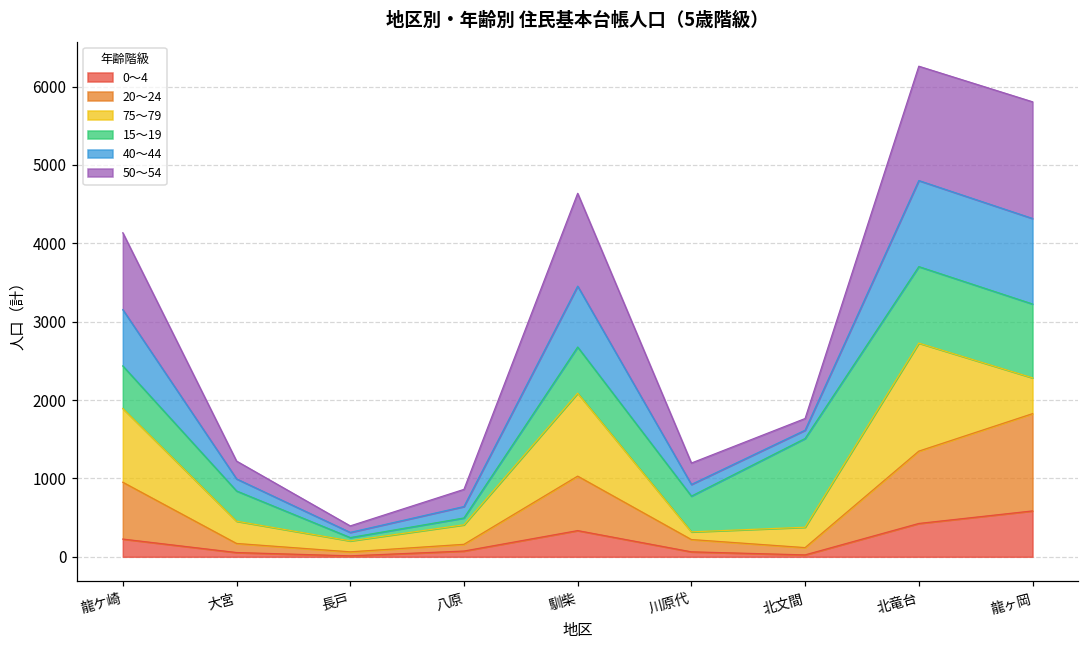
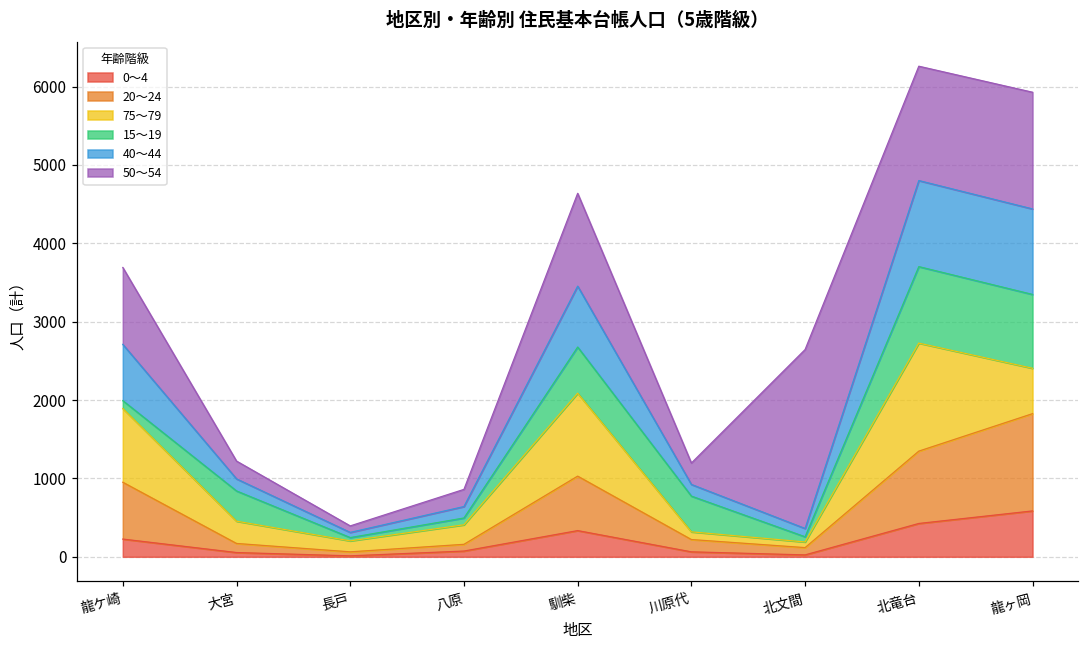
  {
    "75～79": {
      "龍ケ崎": 900,
      "大宮": 300,
      "長戸": 100,
      "八原": 200,
      "馴柴": 1100,
      "川原代": 100,
-     "北文間": 300,
+     "北文間": 100,
      "北竜台": 1400,
-     "龍ヶ岡": 500
+     "龍ヶ岡": 600
    },
    "15～19": {
-     "龍ケ崎": 500,
+     "龍ケ崎": 100,
      "大宮": 400,
      "長戸": 0,
      "八原": 100,
      "馴柴": 600,
      "川原代": 500,
-     "北文間": 1100,
+     "北文間": 100,
      "北竜台": 1000,
      "龍ヶ岡": 900
    },
    "40～44": {
      "龍ケ崎": 700,
      "大宮": 200,
      "長戸": 100,
      "八原": 100,
      "馴柴": 800,
      "川原代": 100,
      "北文間": 100,
      "北竜台": 1100,
      "龍ヶ岡": 1100
    },
    "50～54": {
      "龍ケ崎": 1000,
      "大宮": 200,
      "長戸": 100,
      "八原": 200,
      "馴柴": 1200,
      "川原代": 300,
-     "北文間": 100,
+     "北文間": 2300,
      "北竜台": 1500,
      "龍ヶ岡": 1500
    }
  }
